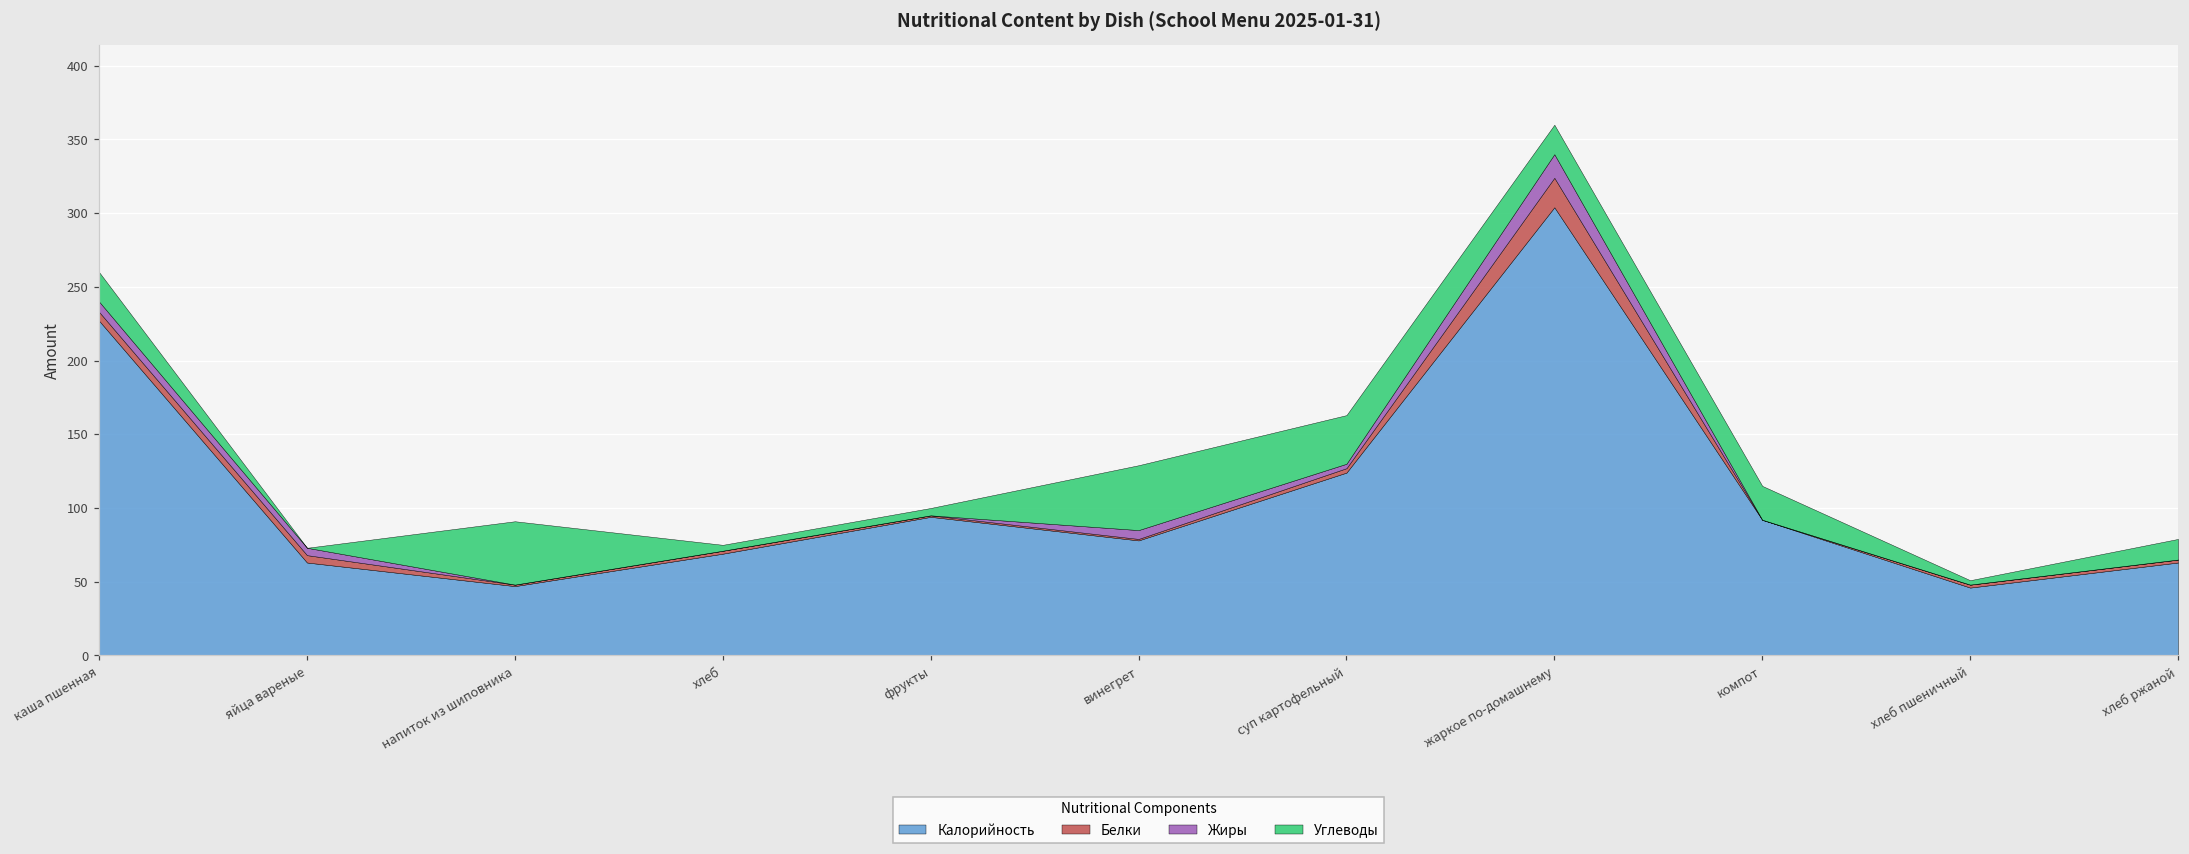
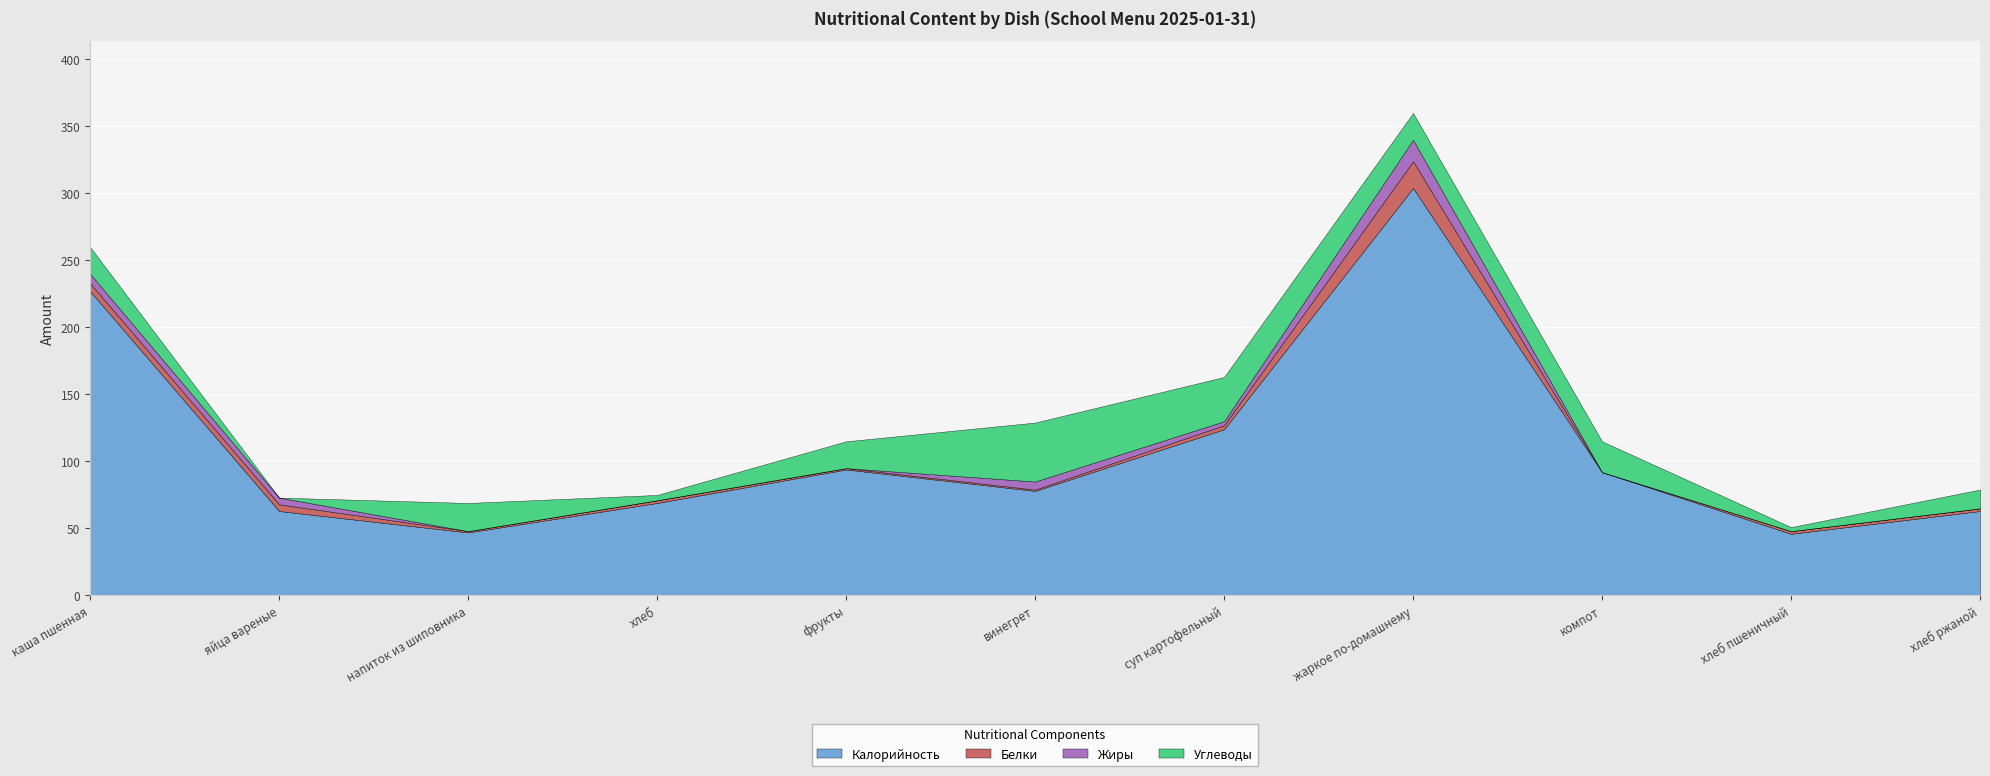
  {
    "Калорийность": {
      "каша пшенная": 227,
      "яйца вареные": 63,
      "хлеб": 69,
      "суп картофельный": 124,
      "жаркое по-домашнему": 304,
      "хлеб пшеничный": 46,
      "хлеб ржаной": 63
    },
    "Белки": {
      "каша пшенная": 6,
      "яйца вареные": 5,
      "суп картофельный": 3,
      "жаркое по-домашнему": 20
    },
    "Жиры": {
      "каша пшенная": 7,
      "винегрет": 6,
      "суп картофельный": 3,
      "жаркое по-домашнему": 16
    },
    "Углеводы": {
      "каша пшенная": 20,
-     "напиток из шиповника": 43,
+     "напиток из шиповника": 21,
      "хлеб": 4,
-     "фрукты": 5,
+     "фрукты": 20,
      "винегрет": 44,
      "суп картофельный": 33,
      "жаркое по-домашнему": 20,
      "компот": 23,
      "хлеб пшеничный": 3,
      "хлеб ржаной": 14
    }
  }
